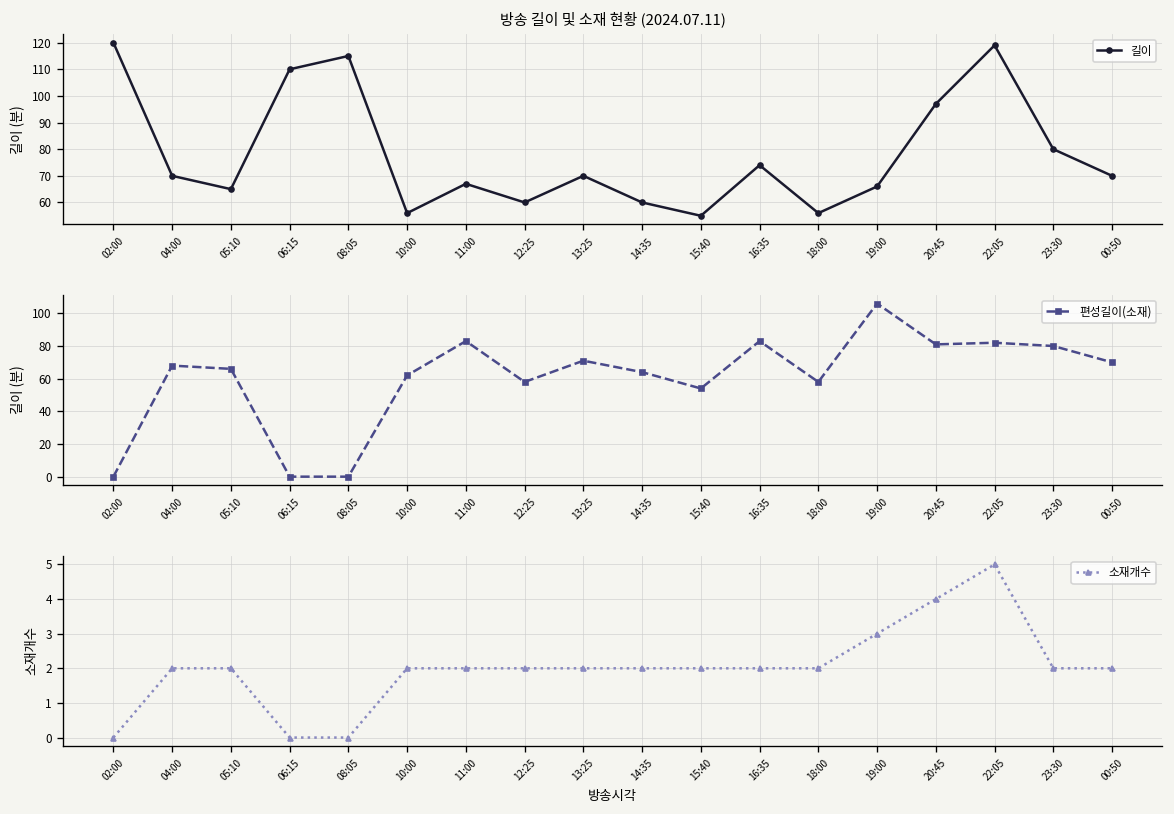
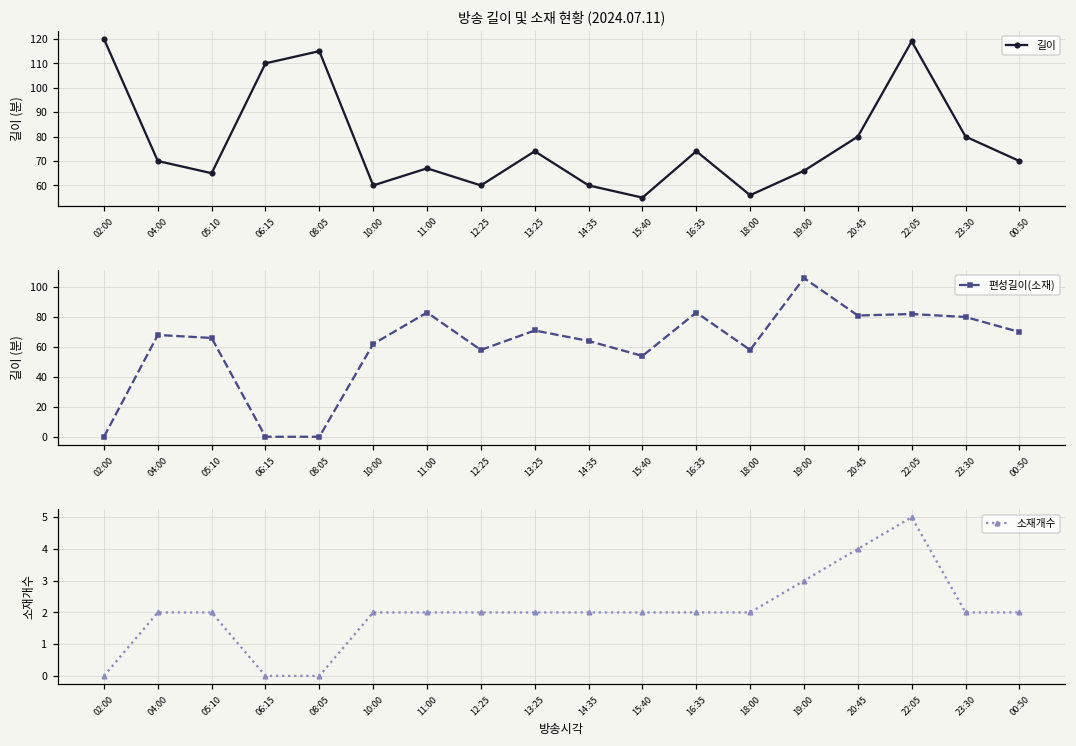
  {
    "방송 길이 및 소재 현황 (2024.07.11)": {
      "02:00": 120,
      "04:00": 70,
      "05:10": 65,
      "06:15": 110,
      "08:05": 115,
-     "10:00": 56,
+     "10:00": 60,
      "11:00": 67,
      "12:25": 60,
-     "13:25": 70,
+     "13:25": 74,
      "14:35": 60,
      "15:40": 55,
      "16:35": 74,
      "18:00": 56,
      "19:00": 66,
-     "20:45": 97,
+     "20:45": 80,
      "22:05": 119,
      "23:30": 80,
      "00:50": 70
    }
  }
